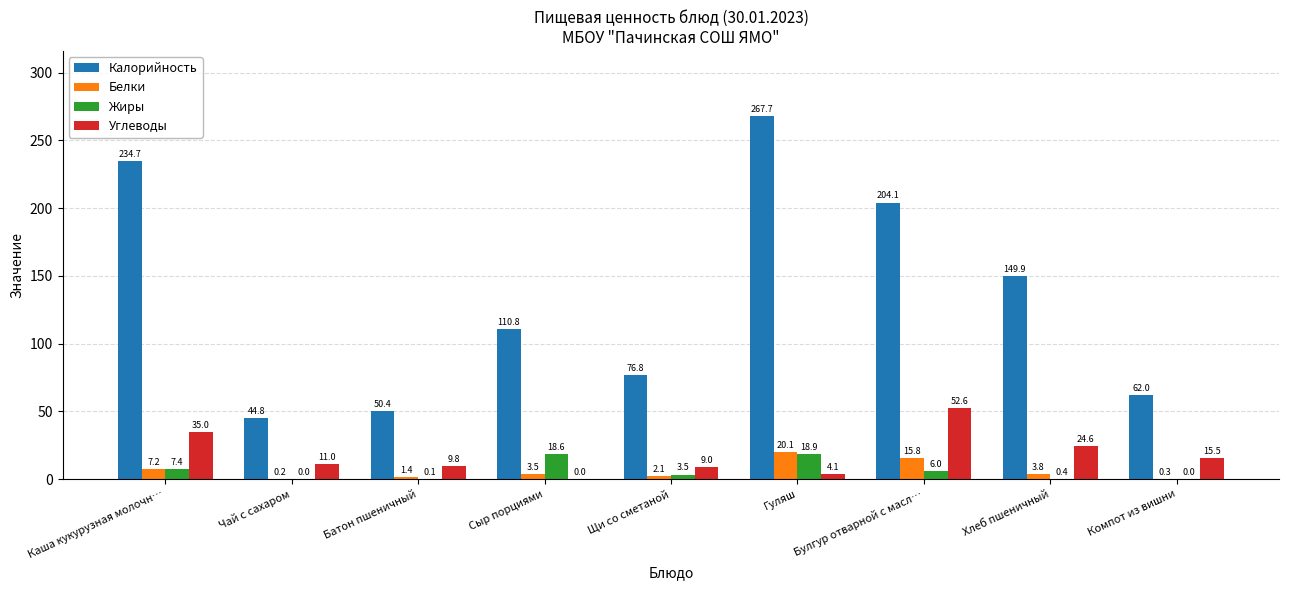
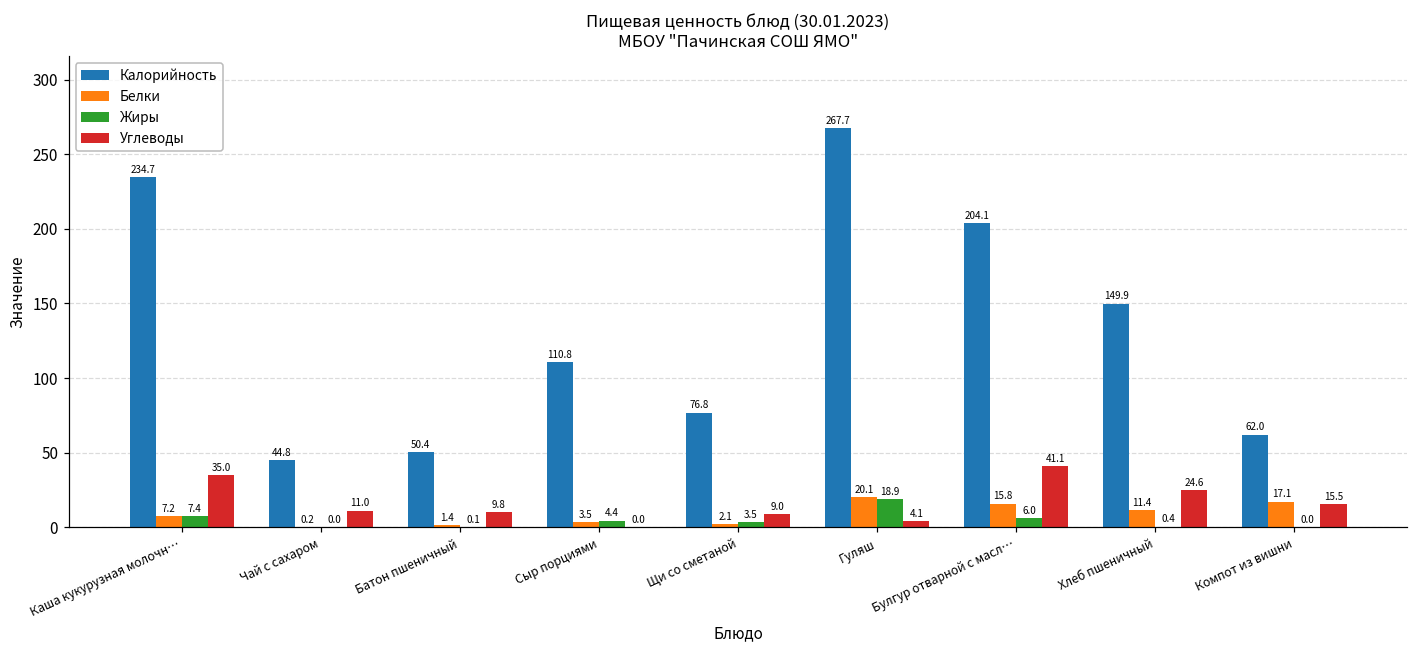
  {
    "Калорийность": {
      "Каша кукурузная молочн…": 234.7,
      "Чай с сахаром": 44.8,
      "Батон пшеничный": 50.4,
      "Сыр порциями": 110.8,
      "Щи со сметаной": 76.8,
      "Гуляш": 267.7,
      "Булгур отварной с масл…": 204.1,
      "Хлеб пшеничный": 149.9,
      "Компот из вишни": 62.0
    },
    "Белки": {
      "Каша кукурузная молочн…": 7.2,
      "Чай с сахаром": 0.2,
      "Батон пшеничный": 1.4,
      "Сыр порциями": 3.5,
      "Щи со сметаной": 2.1,
      "Гуляш": 20.1,
      "Булгур отварной с масл…": 15.8,
-     "Хлеб пшеничный": 3.8,
-     "Компот из вишни": 0.3
+     "Хлеб пшеничный": 11.4,
+     "Компот из вишни": 17.1
    },
    "Жиры": {
      "Каша кукурузная молочн…": 7.4,
      "Чай с сахаром": 0.0,
      "Батон пшеничный": 0.1,
-     "Сыр порциями": 18.6,
+     "Сыр порциями": 4.4,
      "Щи со сметаной": 3.5,
      "Гуляш": 18.9,
      "Булгур отварной с масл…": 6.0,
      "Хлеб пшеничный": 0.4,
      "Компот из вишни": 0.0
    },
    "Углеводы": {
      "Каша кукурузная молочн…": 35.0,
      "Чай с сахаром": 11.0,
      "Батон пшеничный": 9.8,
      "Сыр порциями": 0.0,
      "Щи со сметаной": 9.0,
      "Гуляш": 4.1,
-     "Булгур отварной с масл…": 52.6,
+     "Булгур отварной с масл…": 41.1,
      "Хлеб пшеничный": 24.6,
      "Компот из вишни": 15.5
    }
  }
